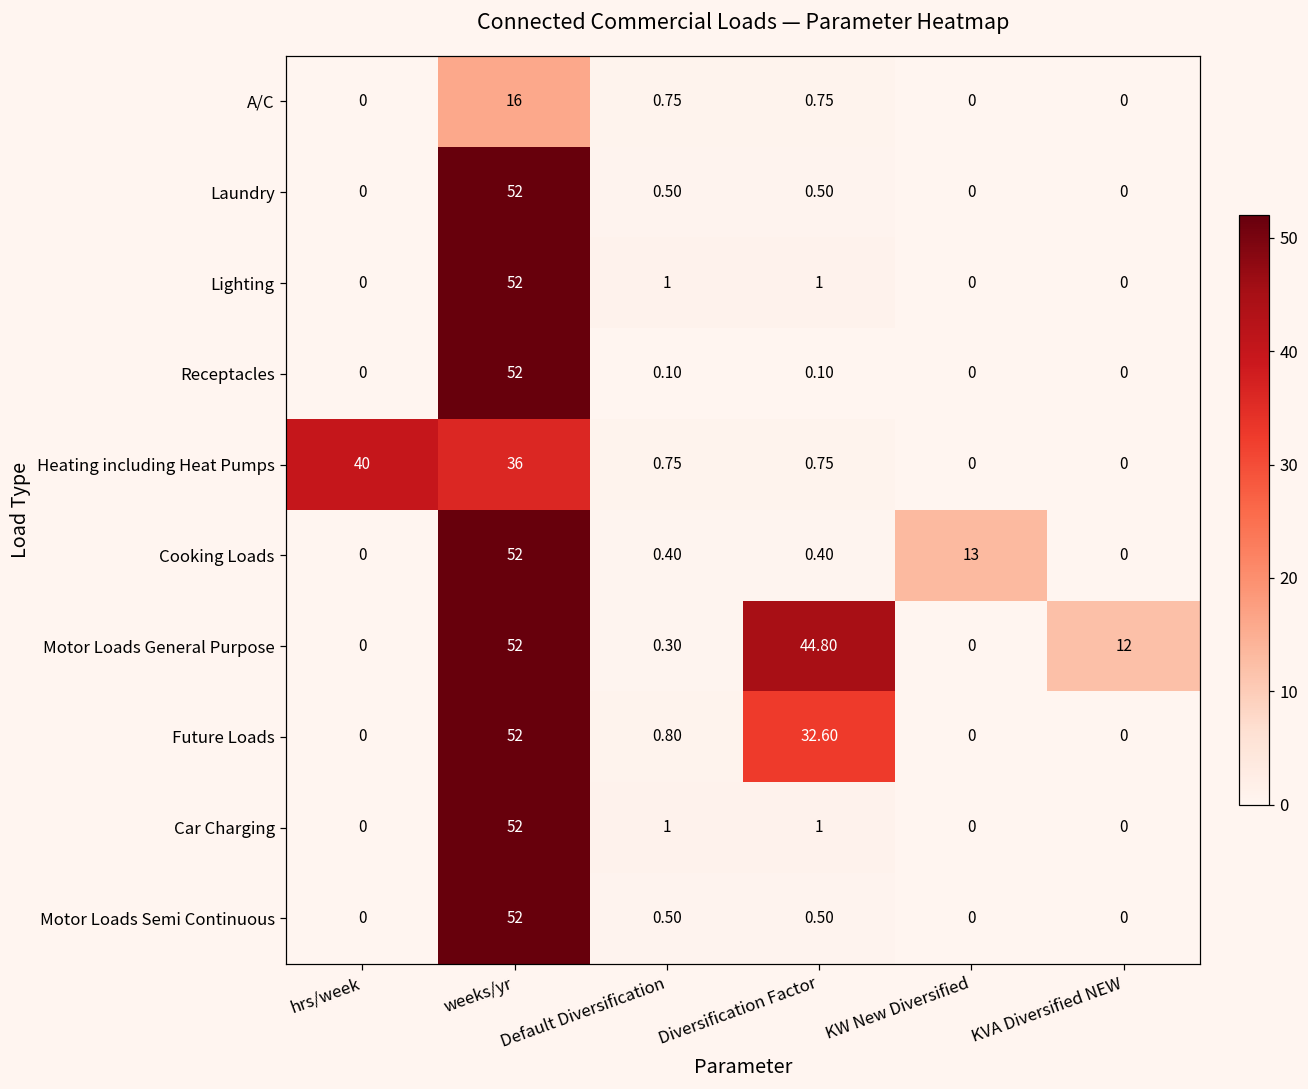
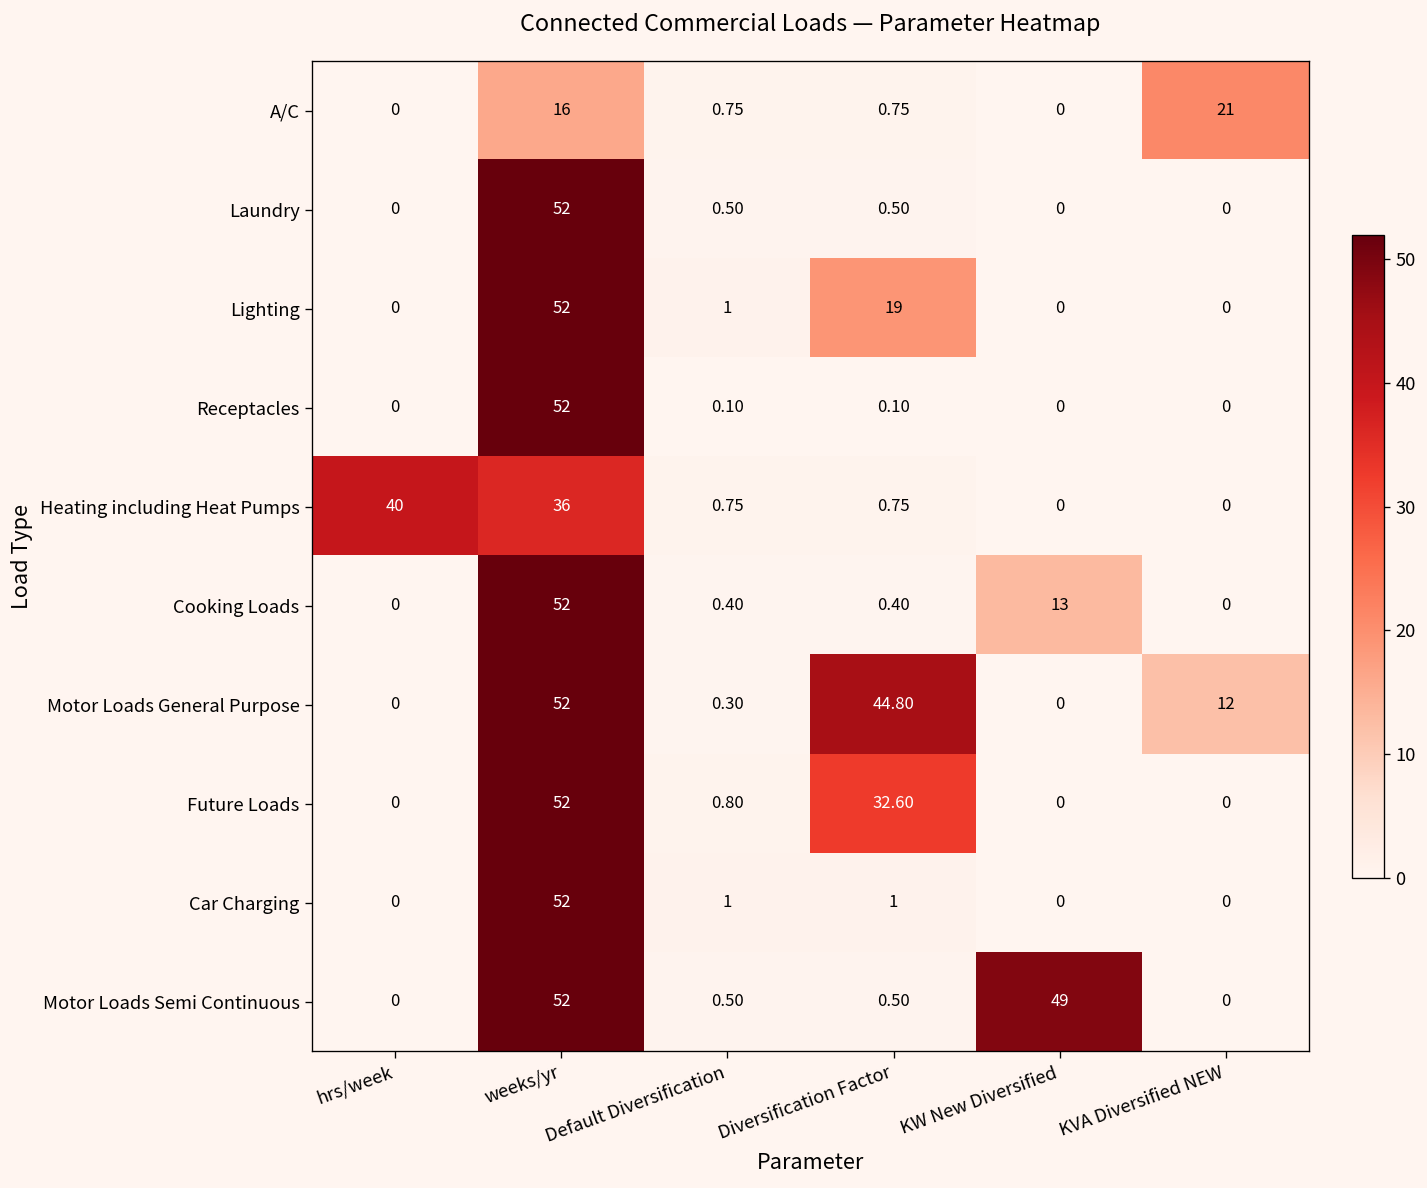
  {
    "A/C": {
      "hrs/week": 0,
      "weeks/yr": 16,
      "Default Diversification": 0.75,
      "Diversification Factor": 0.75,
      "KW New Diversified": 0,
-     "KVA Diversified NEW": 0
+     "KVA Diversified NEW": 21
    },
    "Laundry": {
      "hrs/week": 0,
      "weeks/yr": 52,
      "Default Diversification": 0.50,
      "Diversification Factor": 0.50,
      "KW New Diversified": 0,
      "KVA Diversified NEW": 0
    },
    "Lighting": {
      "hrs/week": 0,
      "weeks/yr": 52,
      "Default Diversification": 1,
-     "Diversification Factor": 1,
+     "Diversification Factor": 19,
      "KW New Diversified": 0,
      "KVA Diversified NEW": 0
    },
    "Receptacles": {
      "hrs/week": 0,
      "weeks/yr": 52,
      "Default Diversification": 0.10,
      "Diversification Factor": 0.10,
      "KW New Diversified": 0,
      "KVA Diversified NEW": 0
    },
    "Heating including Heat Pumps": {
      "hrs/week": 40,
      "weeks/yr": 36,
      "Default Diversification": 0.75,
      "Diversification Factor": 0.75,
      "KW New Diversified": 0,
      "KVA Diversified NEW": 0
    },
    "Cooking Loads": {
      "hrs/week": 0,
      "weeks/yr": 52,
      "Default Diversification": 0.40,
      "Diversification Factor": 0.40,
      "KW New Diversified": 13,
      "KVA Diversified NEW": 0
    },
    "Motor Loads General Purpose": {
      "hrs/week": 0,
      "weeks/yr": 52,
      "Default Diversification": 0.30,
      "Diversification Factor": 44.80,
      "KW New Diversified": 0,
      "KVA Diversified NEW": 12
    },
    "Future Loads": {
      "hrs/week": 0,
      "weeks/yr": 52,
      "Default Diversification": 0.80,
      "Diversification Factor": 32.60,
      "KW New Diversified": 0,
      "KVA Diversified NEW": 0
    },
    "Car Charging": {
      "hrs/week": 0,
      "weeks/yr": 52,
      "Default Diversification": 1,
      "Diversification Factor": 1,
      "KW New Diversified": 0,
      "KVA Diversified NEW": 0
    },
    "Motor Loads Semi Continuous": {
      "hrs/week": 0,
      "weeks/yr": 52,
      "Default Diversification": 0.50,
      "Diversification Factor": 0.50,
-     "KW New Diversified": 0,
+     "KW New Diversified": 49,
      "KVA Diversified NEW": 0
    }
  }
